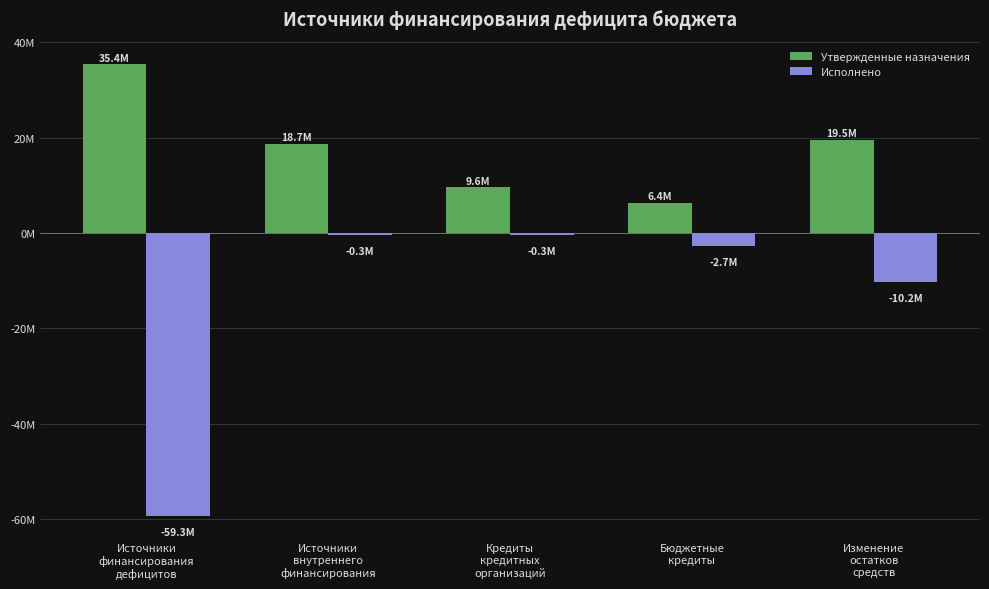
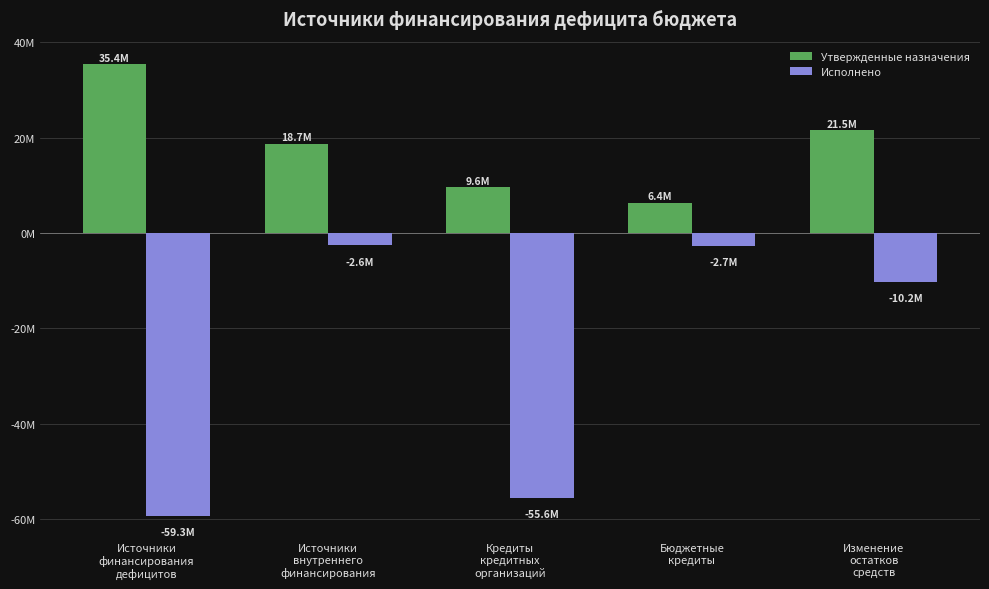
  {
    "Утвержденные назначения": {
      "Источники финансирования дефицитов": "35.4M",
      "Источники внутреннего финансирования": "18.7M",
      "Кредиты кредитных организаций": "9.6M",
      "Бюджетные кредиты": "6.4M",
-     "Изменение остатков средств": "19.5M"
+     "Изменение остатков средств": "21.5M"
    },
    "Исполнено": {
      "Источники финансирования дефицитов": "-59.3M",
-     "Источники внутреннего финансирования": "-0.3M",
-     "Кредиты кредитных организаций": "-0.3M",
+     "Источники внутреннего финансирования": "-2.6M",
+     "Кредиты кредитных организаций": "-55.6M",
      "Бюджетные кредиты": "-2.7M",
      "Изменение остатков средств": "-10.2M"
    }
  }
